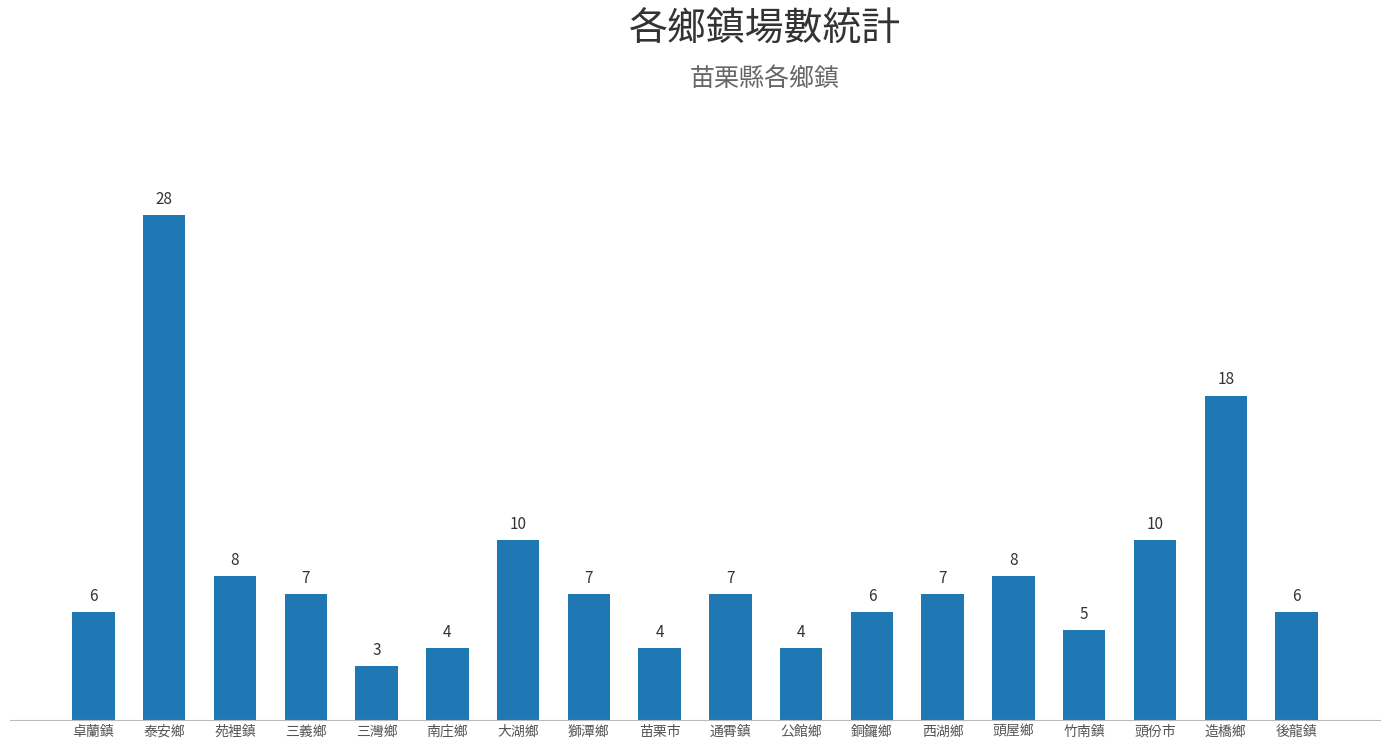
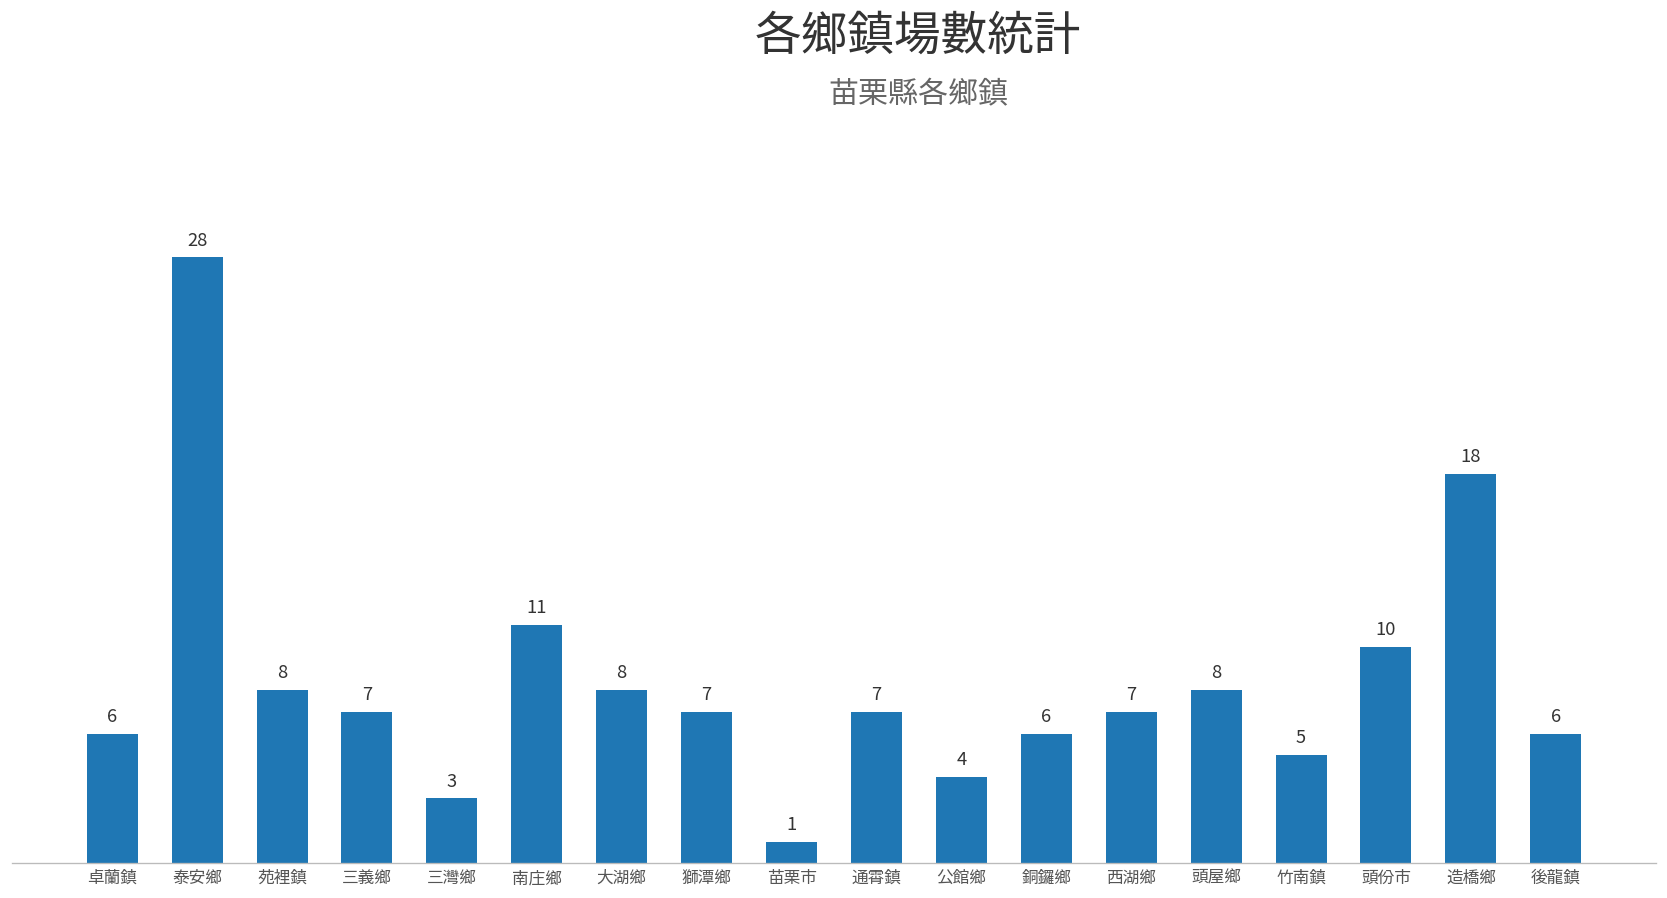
  {
    "卓蘭鎮": 6,
    "泰安鄉": 28,
    "苑裡鎮": 8,
    "三義鄉": 7,
    "三灣鄉": 3,
-   "南庄鄉": 4,
-   "大湖鄉": 10,
+   "南庄鄉": 11,
+   "大湖鄉": 8,
    "獅潭鄉": 7,
-   "苗栗市": 4,
+   "苗栗市": 1,
    "通霄鎮": 7,
    "公館鄉": 4,
    "銅鑼鄉": 6,
    "西湖鄉": 7,
    "頭屋鄉": 8,
    "竹南鎮": 5,
    "頭份市": 10,
    "造橋鄉": 18,
    "後龍鎮": 6
  }
